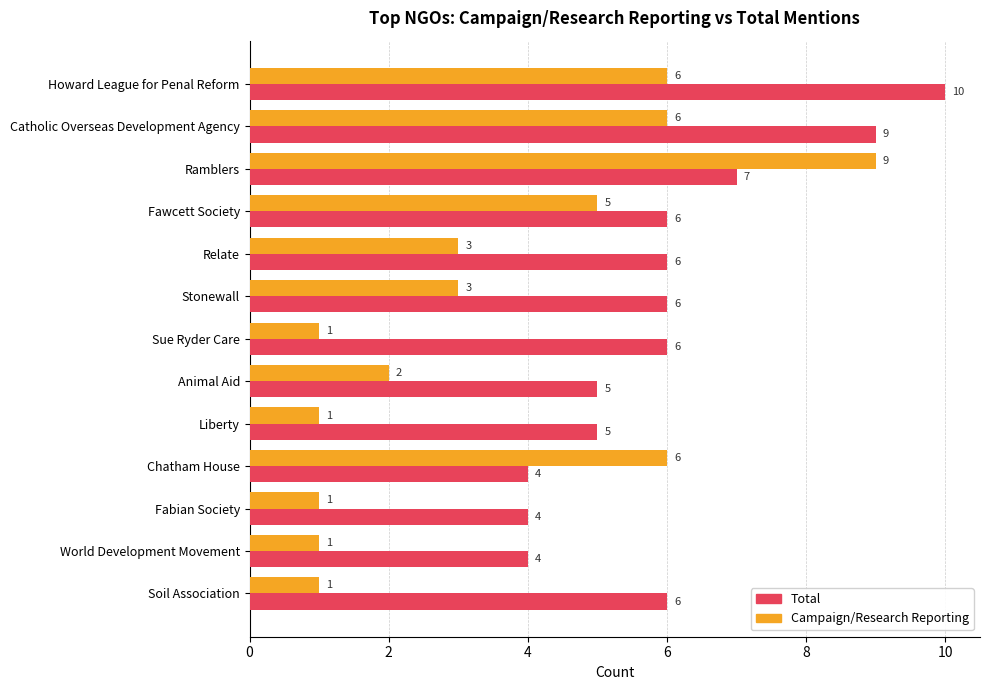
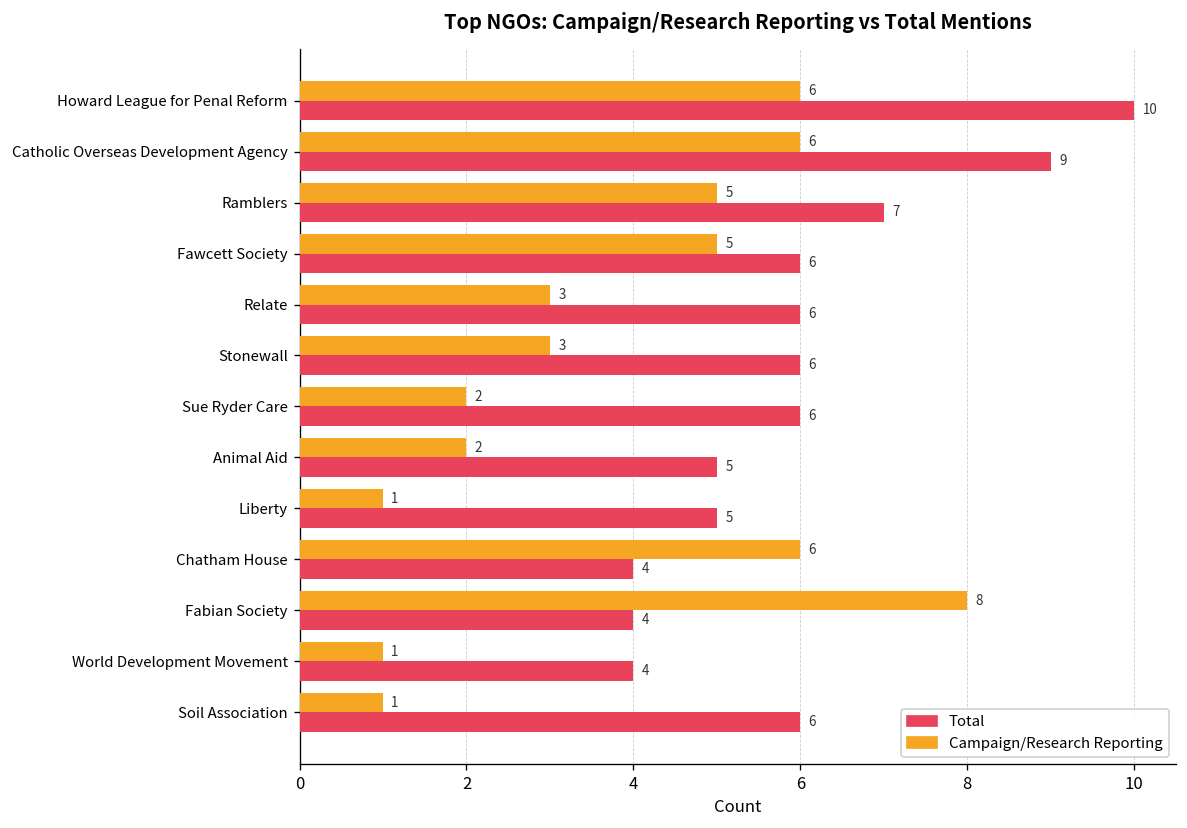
  {
    "Total": {
      "Howard League for Penal Reform": 10,
      "Catholic Overseas Development Agency": 9,
      "Ramblers": 7,
      "Fawcett Society": 6,
      "Relate": 6,
      "Stonewall": 6,
      "Sue Ryder Care": 6,
      "Animal Aid": 5,
      "Liberty": 5,
      "Chatham House": 4,
      "Fabian Society": 4,
      "World Development Movement": 4,
      "Soil Association": 6
    },
    "Campaign/Research Reporting": {
      "Howard League for Penal Reform": 6,
      "Catholic Overseas Development Agency": 6,
-     "Ramblers": 9,
+     "Ramblers": 5,
      "Fawcett Society": 5,
      "Relate": 3,
      "Stonewall": 3,
-     "Sue Ryder Care": 1,
+     "Sue Ryder Care": 2,
      "Animal Aid": 2,
      "Liberty": 1,
      "Chatham House": 6,
-     "Fabian Society": 1,
+     "Fabian Society": 8,
      "World Development Movement": 1,
      "Soil Association": 1
    }
  }
